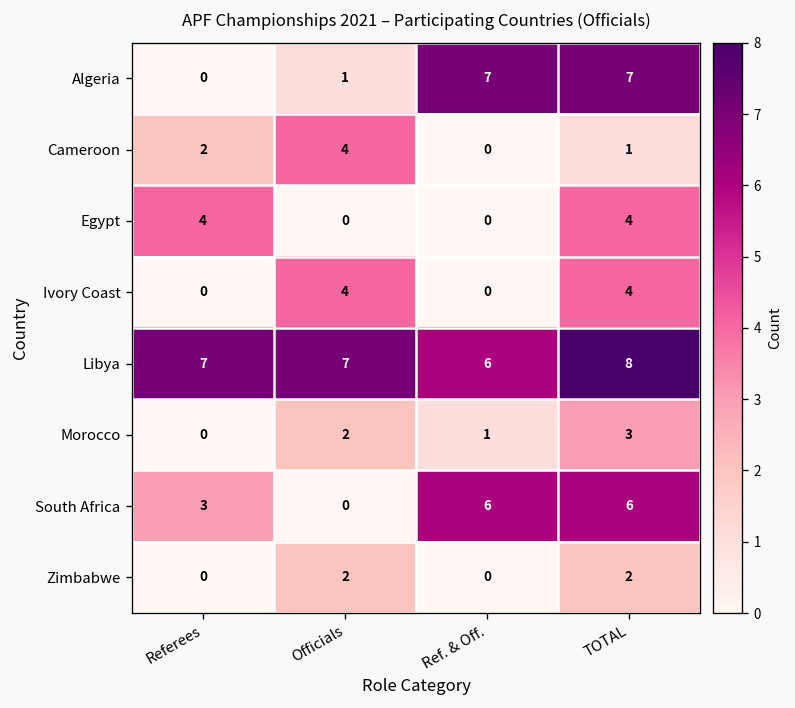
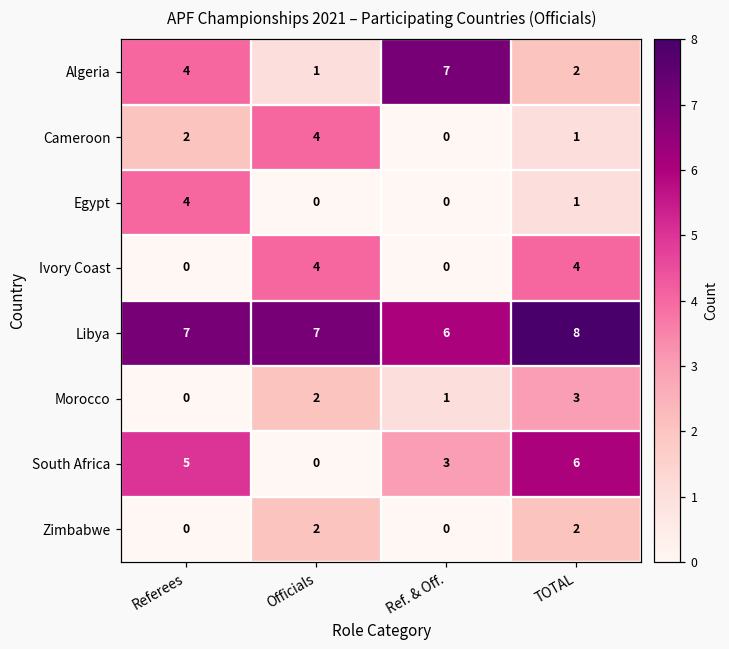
  {
    "Algeria": {
-     "Referees": 0,
+     "Referees": 4,
      "Officials": 1,
      "Ref. & Off.": 7,
-     "TOTAL": 7
+     "TOTAL": 2
    },
    "Cameroon": {
      "Referees": 2,
      "Officials": 4,
      "Ref. & Off.": 0,
      "TOTAL": 1
    },
    "Egypt": {
      "Referees": 4,
      "Officials": 0,
      "Ref. & Off.": 0,
-     "TOTAL": 4
+     "TOTAL": 1
    },
    "Ivory Coast": {
      "Referees": 0,
      "Officials": 4,
      "Ref. & Off.": 0,
      "TOTAL": 4
    },
    "Libya": {
      "Referees": 7,
      "Officials": 7,
      "Ref. & Off.": 6,
      "TOTAL": 8
    },
    "Morocco": {
      "Referees": 0,
      "Officials": 2,
      "Ref. & Off.": 1,
      "TOTAL": 3
    },
    "South Africa": {
-     "Referees": 3,
+     "Referees": 5,
      "Officials": 0,
-     "Ref. & Off.": 6,
+     "Ref. & Off.": 3,
      "TOTAL": 6
    },
    "Zimbabwe": {
      "Referees": 0,
      "Officials": 2,
      "Ref. & Off.": 0,
      "TOTAL": 2
    }
  }
